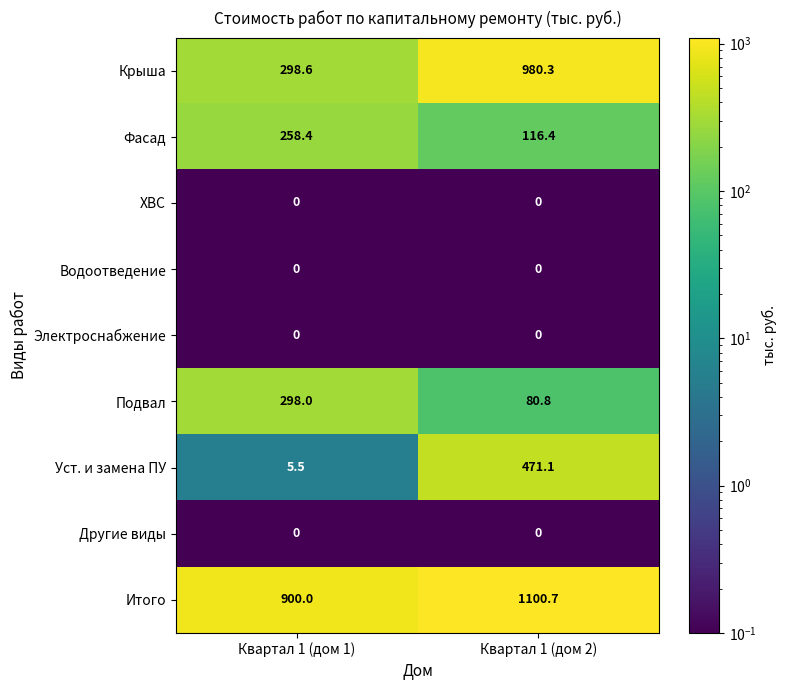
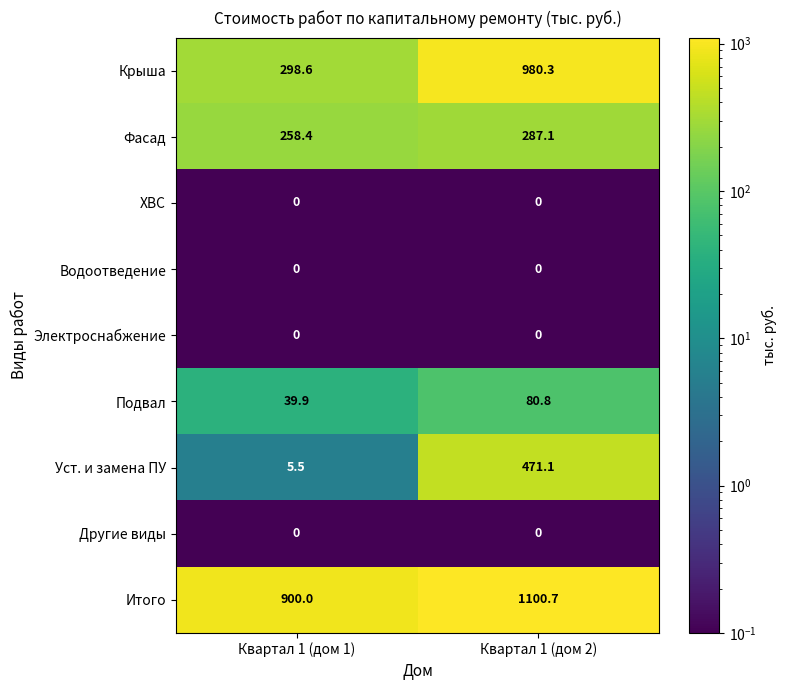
  {
    "Крыша": {
      "Квартал 1 (дом 1)": 298.6,
      "Квартал 1 (дом 2)": 980.3
    },
    "Фасад": {
      "Квартал 1 (дом 1)": 258.4,
-     "Квартал 1 (дом 2)": 116.4
+     "Квартал 1 (дом 2)": 287.1
    },
    "ХВС": {
      "Квартал 1 (дом 1)": 0,
      "Квартал 1 (дом 2)": 0
    },
    "Водоотведение": {
      "Квартал 1 (дом 1)": 0,
      "Квартал 1 (дом 2)": 0
    },
    "Электроснабжение": {
      "Квартал 1 (дом 1)": 0,
      "Квартал 1 (дом 2)": 0
    },
    "Подвал": {
-     "Квартал 1 (дом 1)": 298.0,
+     "Квартал 1 (дом 1)": 39.9,
      "Квартал 1 (дом 2)": 80.8
    },
    "Уст. и замена ПУ": {
      "Квартал 1 (дом 1)": 5.5,
      "Квартал 1 (дом 2)": 471.1
    },
    "Другие виды": {
      "Квартал 1 (дом 1)": 0,
      "Квартал 1 (дом 2)": 0
    },
    "Итого": {
      "Квартал 1 (дом 1)": 900.0,
      "Квартал 1 (дом 2)": 1100.7
    }
  }
